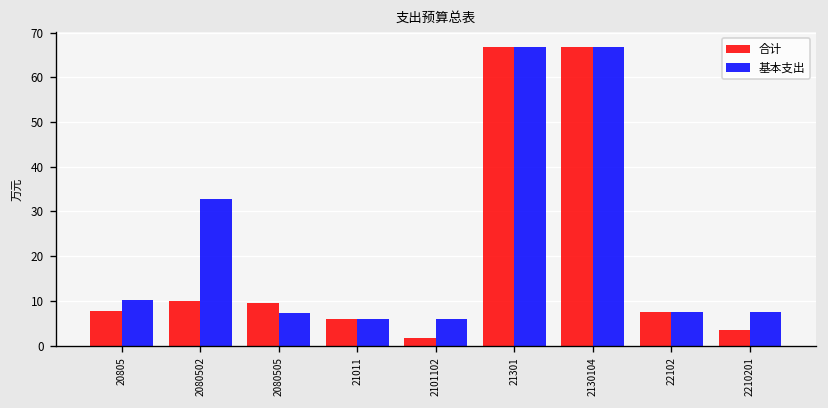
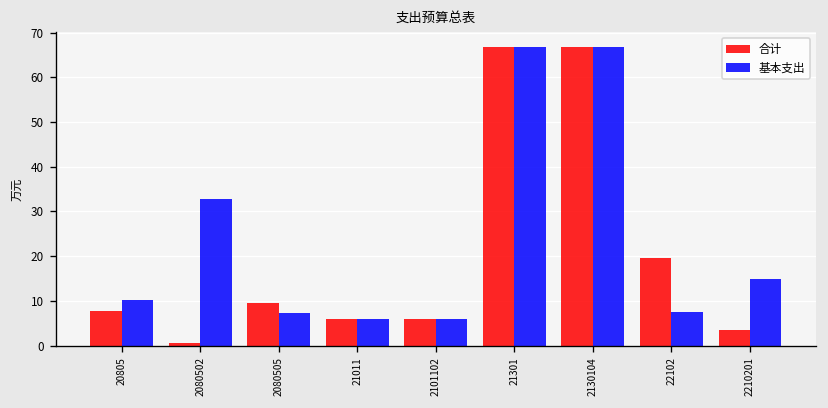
  {
    "合计": {
      "20805": 8,
-     "2080502": 10,
+     "2080502": 1,
      "2080505": 10,
      "21011": 6,
-     "2101102": 2,
+     "2101102": 6,
      "21301": 67,
      "2130104": 67,
-     "22102": 8,
+     "22102": 20,
      "2210201": 3
    },
    "基本支出": {
      "20805": 10,
      "2080502": 33,
      "2080505": 7,
      "21011": 6,
      "2101102": 6,
      "21301": 67,
      "2130104": 67,
      "22102": 8,
-     "2210201": 8
+     "2210201": 15
    }
  }
